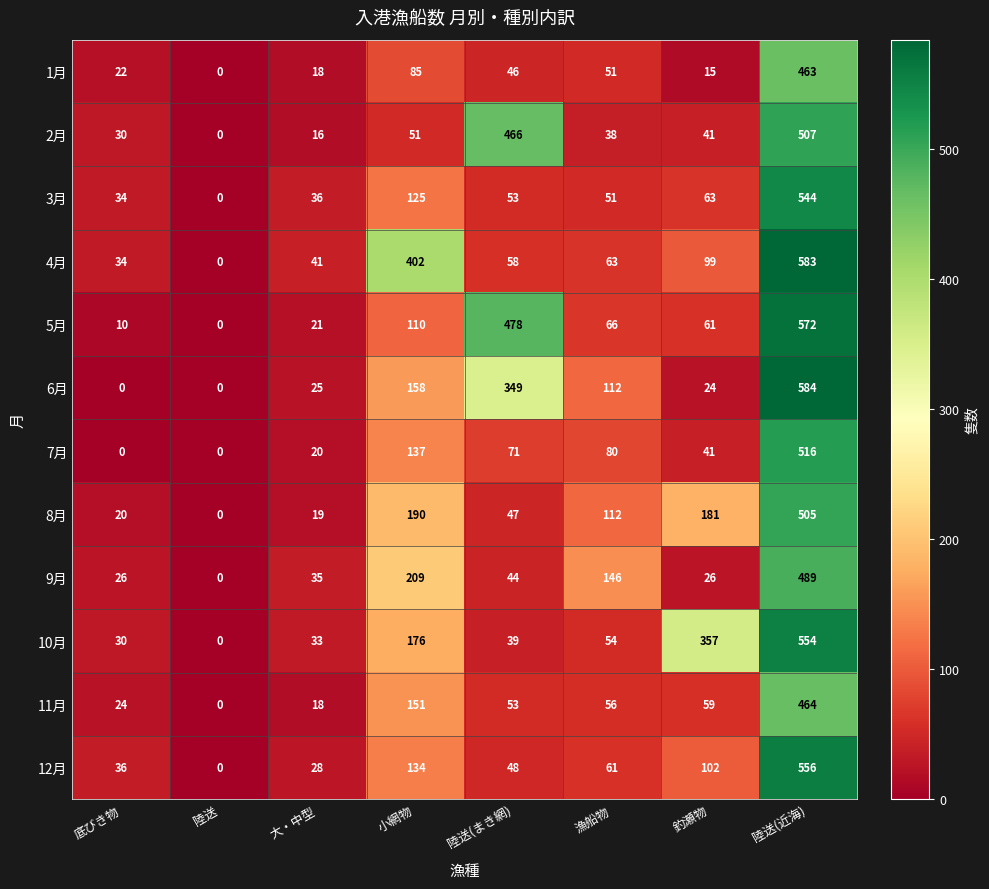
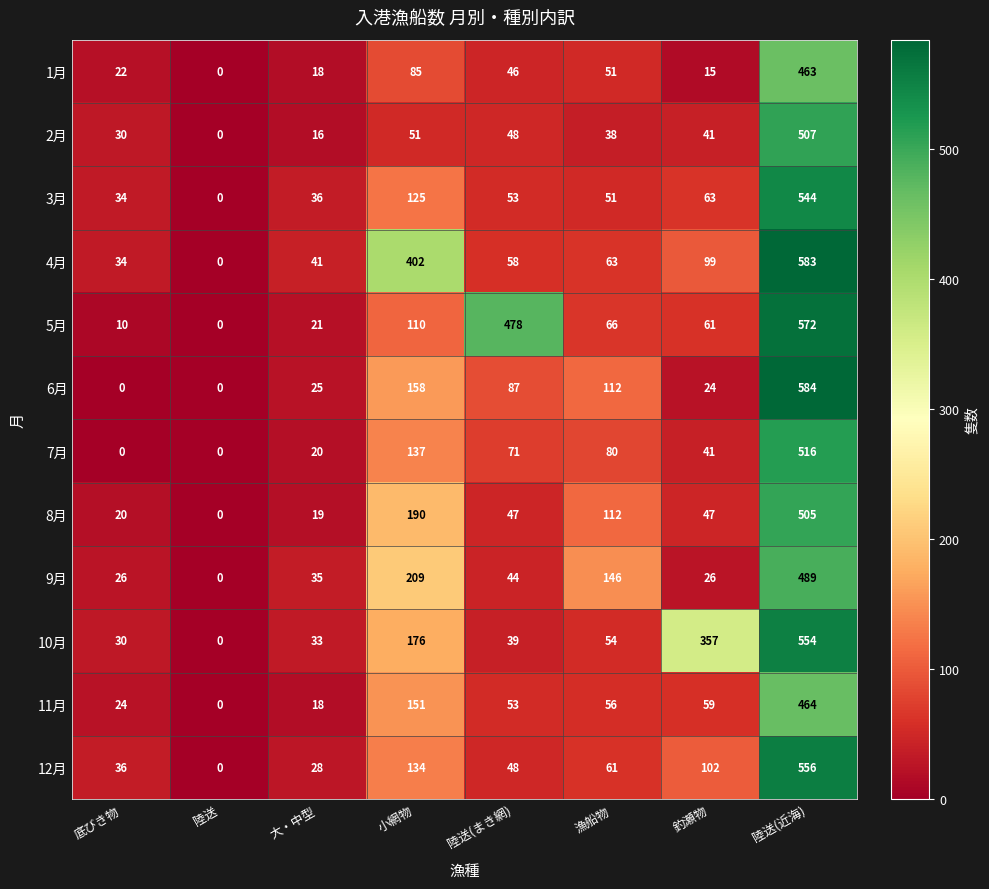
  {
    "1月": {
      "底びき物": 22,
      "陸送": 0,
      "大・中型": 18,
      "小網物": 85,
      "陸送(まき網)": 46,
      "漁船物": 51,
      "釣瀬物": 15,
      "陸送(近海)": 463
    },
    "2月": {
      "底びき物": 30,
      "陸送": 0,
      "大・中型": 16,
      "小網物": 51,
-     "陸送(まき網)": 466,
+     "陸送(まき網)": 48,
      "漁船物": 38,
      "釣瀬物": 41,
      "陸送(近海)": 507
    },
    "3月": {
      "底びき物": 34,
      "陸送": 0,
      "大・中型": 36,
      "小網物": 125,
      "陸送(まき網)": 53,
      "漁船物": 51,
      "釣瀬物": 63,
      "陸送(近海)": 544
    },
    "4月": {
      "底びき物": 34,
      "陸送": 0,
      "大・中型": 41,
      "小網物": 402,
      "陸送(まき網)": 58,
      "漁船物": 63,
      "釣瀬物": 99,
      "陸送(近海)": 583
    },
    "5月": {
      "底びき物": 10,
      "陸送": 0,
      "大・中型": 21,
      "小網物": 110,
      "陸送(まき網)": 478,
      "漁船物": 66,
      "釣瀬物": 61,
      "陸送(近海)": 572
    },
    "6月": {
      "底びき物": 0,
      "陸送": 0,
      "大・中型": 25,
      "小網物": 158,
-     "陸送(まき網)": 349,
+     "陸送(まき網)": 87,
      "漁船物": 112,
      "釣瀬物": 24,
      "陸送(近海)": 584
    },
    "7月": {
      "底びき物": 0,
      "陸送": 0,
      "大・中型": 20,
      "小網物": 137,
      "陸送(まき網)": 71,
      "漁船物": 80,
      "釣瀬物": 41,
      "陸送(近海)": 516
    },
    "8月": {
      "底びき物": 20,
      "陸送": 0,
      "大・中型": 19,
      "小網物": 190,
      "陸送(まき網)": 47,
      "漁船物": 112,
-     "釣瀬物": 181,
+     "釣瀬物": 47,
      "陸送(近海)": 505
    },
    "9月": {
      "底びき物": 26,
      "陸送": 0,
      "大・中型": 35,
      "小網物": 209,
      "陸送(まき網)": 44,
      "漁船物": 146,
      "釣瀬物": 26,
      "陸送(近海)": 489
    },
    "10月": {
      "底びき物": 30,
      "陸送": 0,
      "大・中型": 33,
      "小網物": 176,
      "陸送(まき網)": 39,
      "漁船物": 54,
      "釣瀬物": 357,
      "陸送(近海)": 554
    },
    "11月": {
      "底びき物": 24,
      "陸送": 0,
      "大・中型": 18,
      "小網物": 151,
      "陸送(まき網)": 53,
      "漁船物": 56,
      "釣瀬物": 59,
      "陸送(近海)": 464
    },
    "12月": {
      "底びき物": 36,
      "陸送": 0,
      "大・中型": 28,
      "小網物": 134,
      "陸送(まき網)": 48,
      "漁船物": 61,
      "釣瀬物": 102,
      "陸送(近海)": 556
    }
  }
